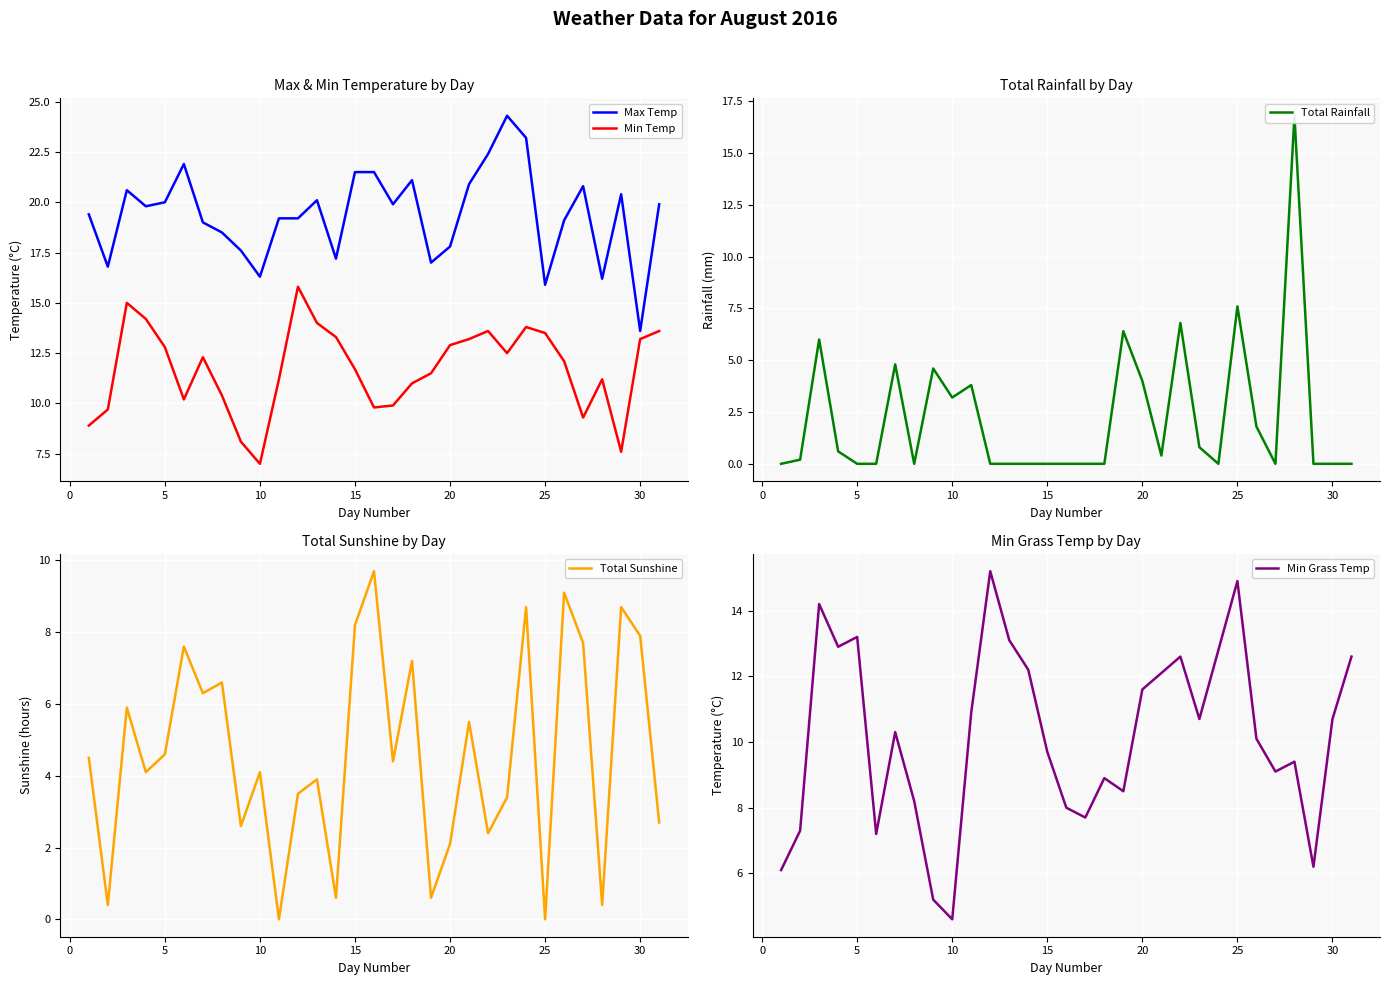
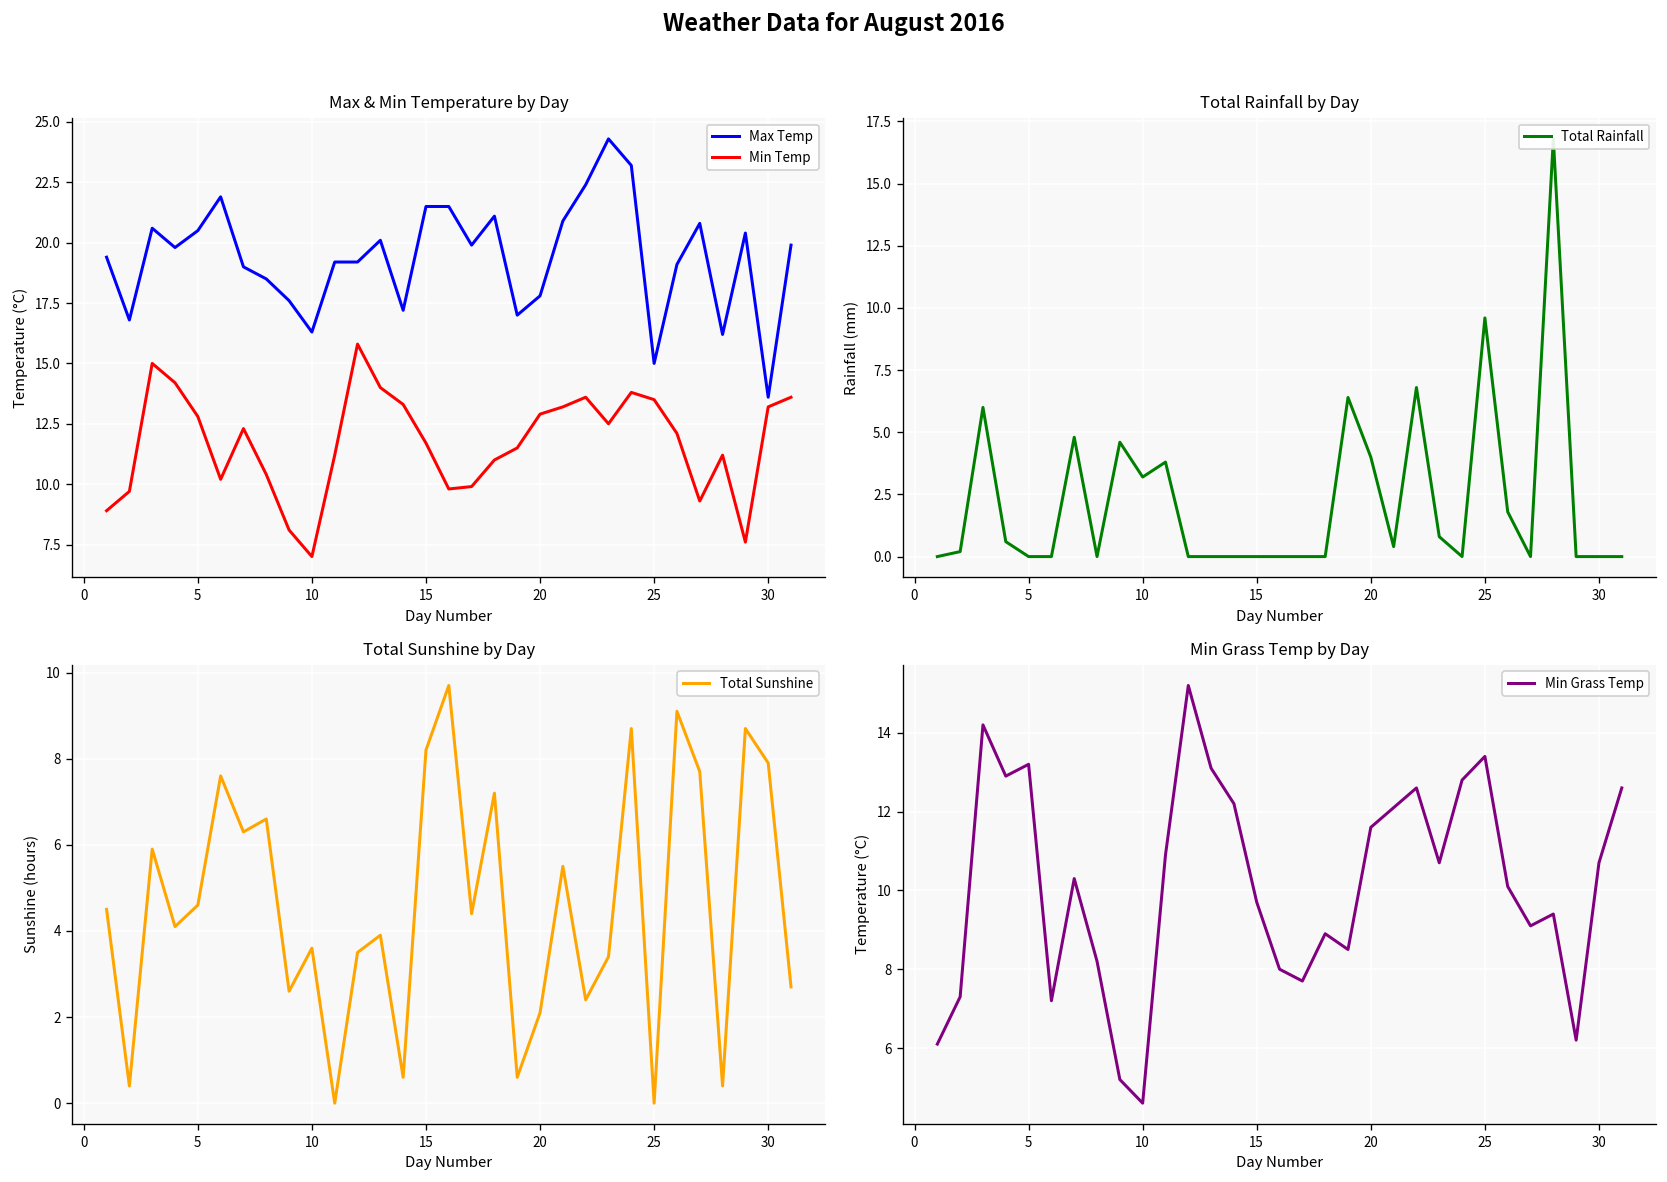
  {
    "Max & Min Temperature by Day": {
      "Max Temp": {
-       "5": 20.0,
+       "5": 20.5,
        "10": 16.3,
        "15": 21.5,
        "20": 17.8,
-       "25": 15.9,
+       "25": 15.0,
        "30": 13.6
      },
      "Min Temp": {
        "5": 12.8,
        "10": 7.0,
        "15": 11.7,
        "20": 12.9,
        "25": 13.5,
        "30": 13.2
      }
    },
    "Total Rainfall by Day": {
      "5": 0.0,
      "10": 3.2,
      "15": 0.0,
      "20": 4.0,
-     "25": 7.6,
+     "25": 9.6,
      "30": 0.0
    },
    "Total Sunshine by Day": {
      "5": 4.6,
-     "10": 4.1,
+     "10": 3.6,
      "15": 8.2,
      "20": 2.1,
      "25": 0.0,
      "30": 7.9
    },
    "Min Grass Temp by Day": {
      "5": 13.2,
      "10": 4.6,
      "15": 9.7,
      "20": 11.6,
-     "25": 14.9,
+     "25": 13.4,
      "30": 10.7
    }
  }
